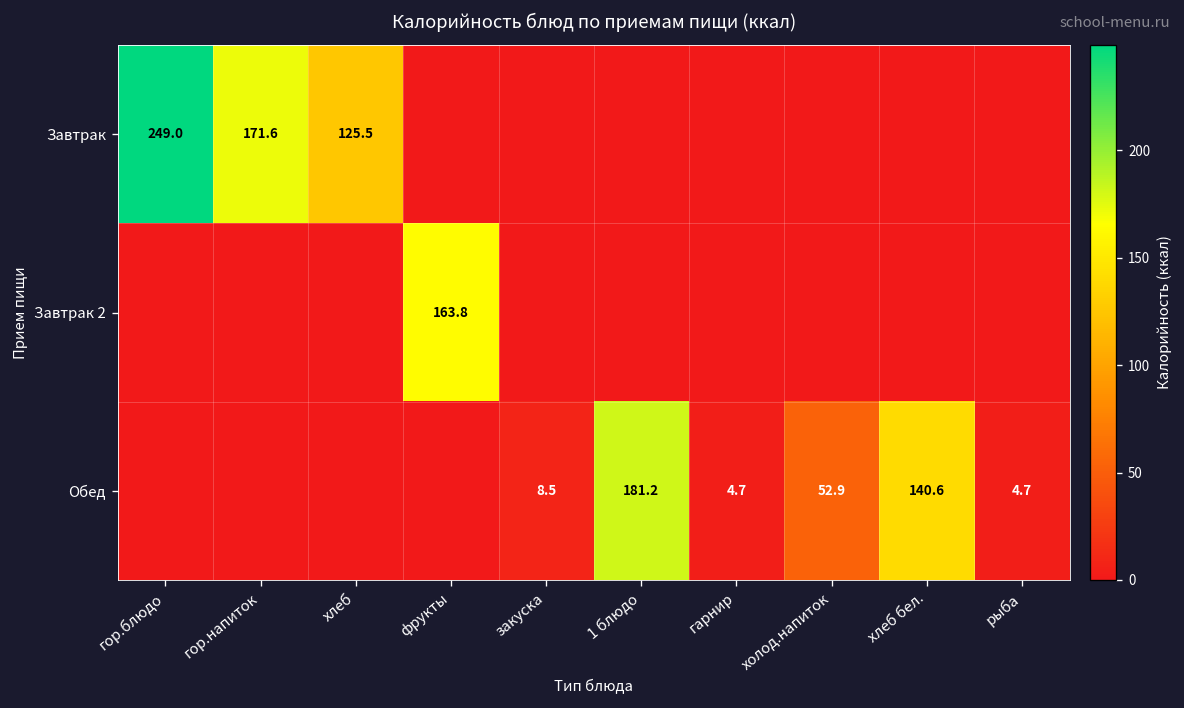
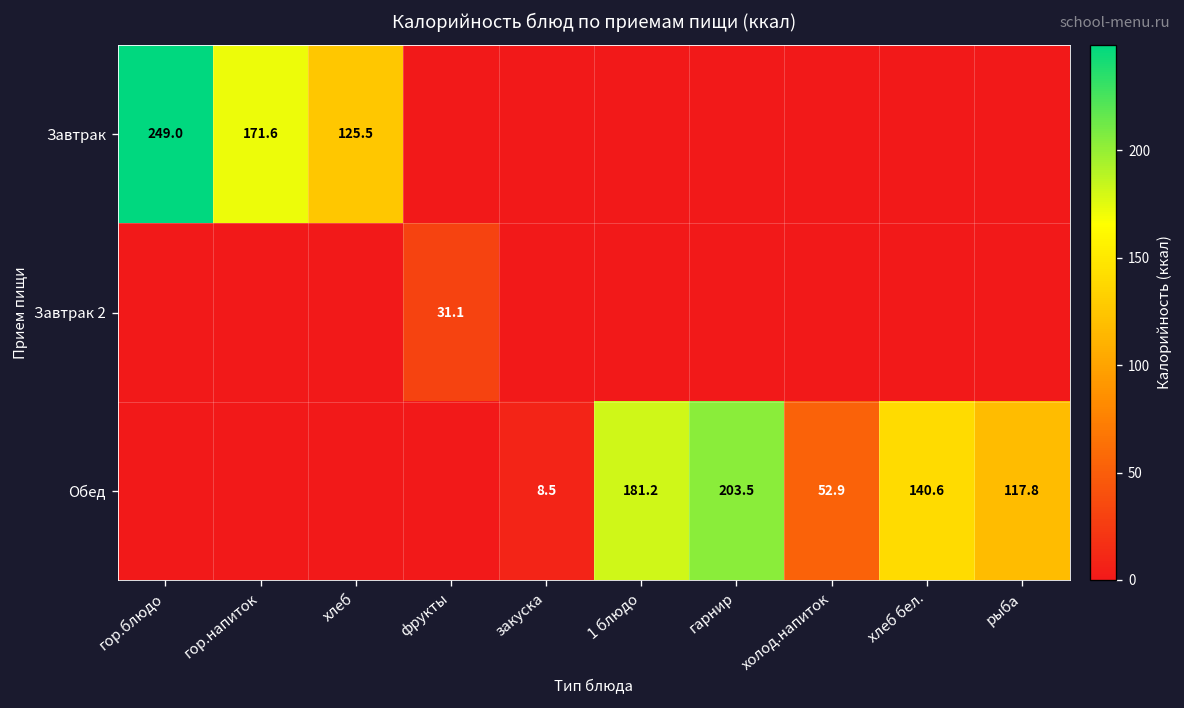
  {
    "Завтрак": {
      "гор.блюдо": 249.0,
      "гор.напиток": 171.6,
      "хлеб": 125.5
    },
    "Завтрак 2": {
-     "фрукты": 163.8
+     "фрукты": 31.1
    },
    "Обед": {
      "закуска": 8.5,
      "1 блюдо": 181.2,
-     "гарнир": 4.7,
+     "гарнир": 203.5,
      "холод.напиток": 52.9,
      "хлеб бел.": 140.6,
-     "рыба": 4.7
+     "рыба": 117.8
    }
  }
